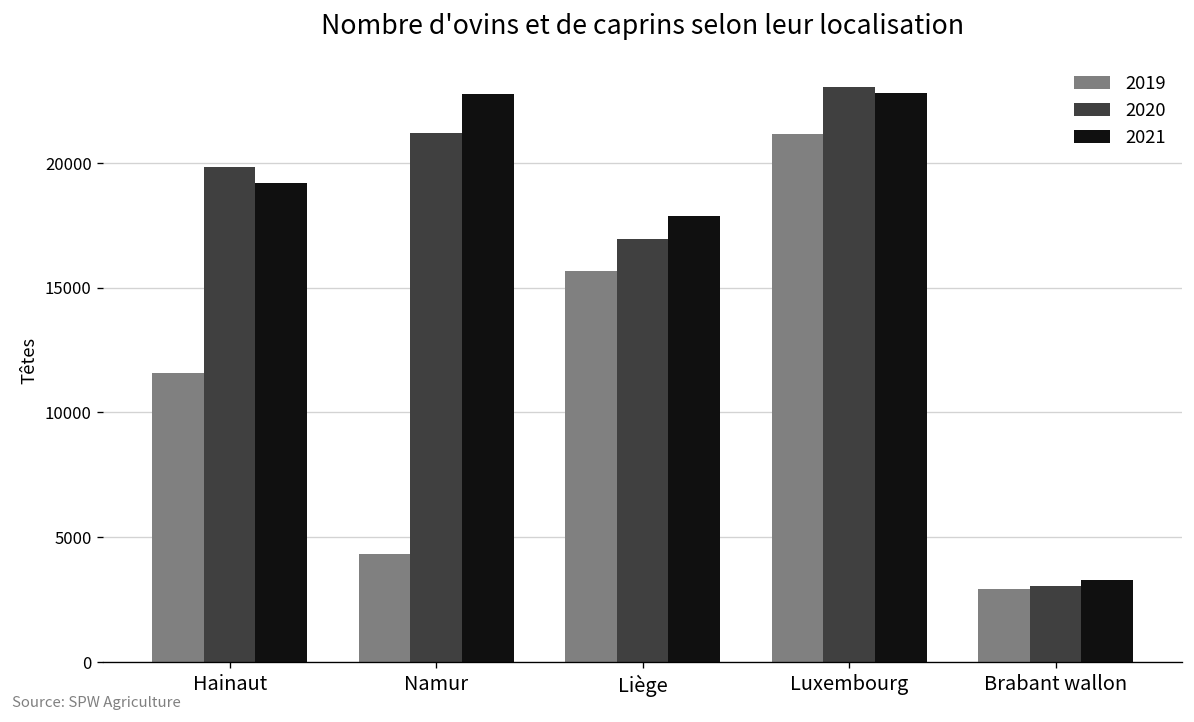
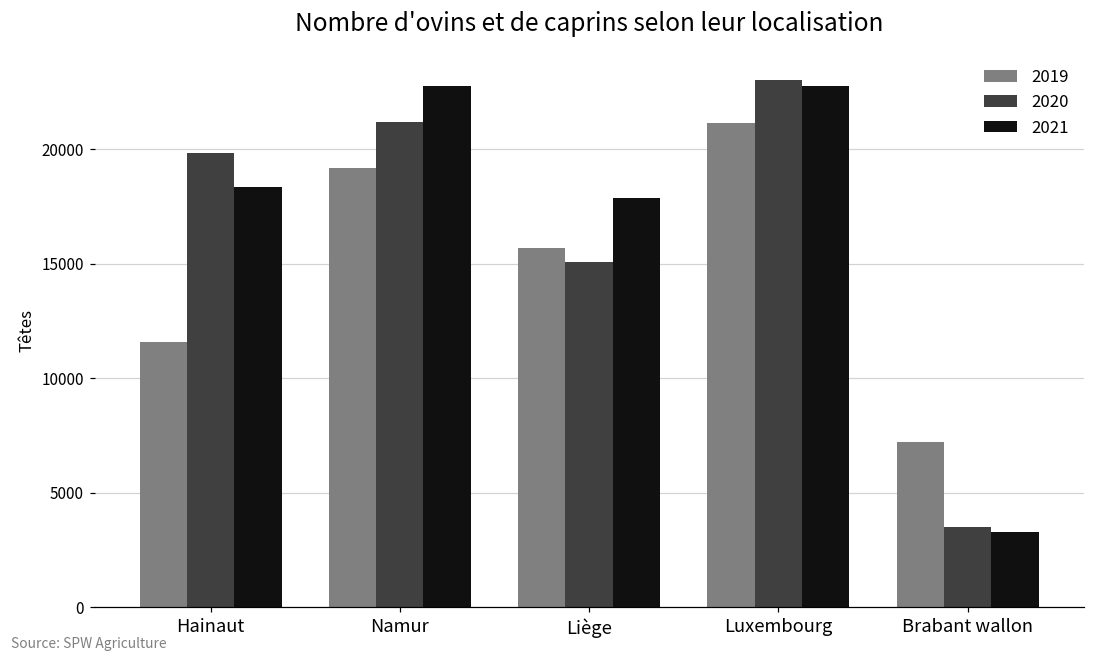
  {
    "2019": {
      "Hainaut": 11600,
-     "Namur": 4400,
+     "Namur": 19200,
      "Liège": 15700,
      "Luxembourg": 21200,
-     "Brabant wallon": 2900
+     "Brabant wallon": 7200
    },
    "2020": {
      "Hainaut": 19800,
      "Namur": 21200,
-     "Liège": 16900,
+     "Liège": 15100,
      "Luxembourg": 23000,
-     "Brabant wallon": 3100
+     "Brabant wallon": 3500
    },
    "2021": {
-     "Hainaut": 19200,
+     "Hainaut": 18300,
      "Namur": 22800,
      "Liège": 17900,
      "Luxembourg": 22800,
      "Brabant wallon": 3300
    }
  }
